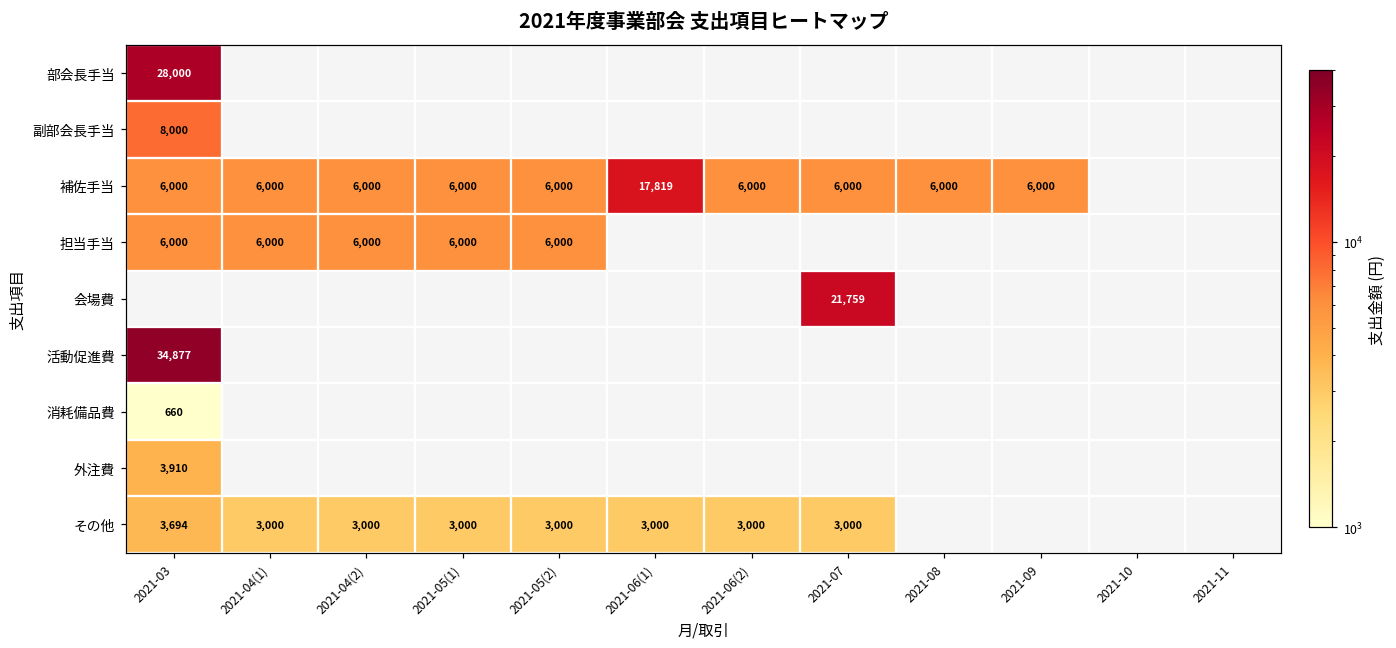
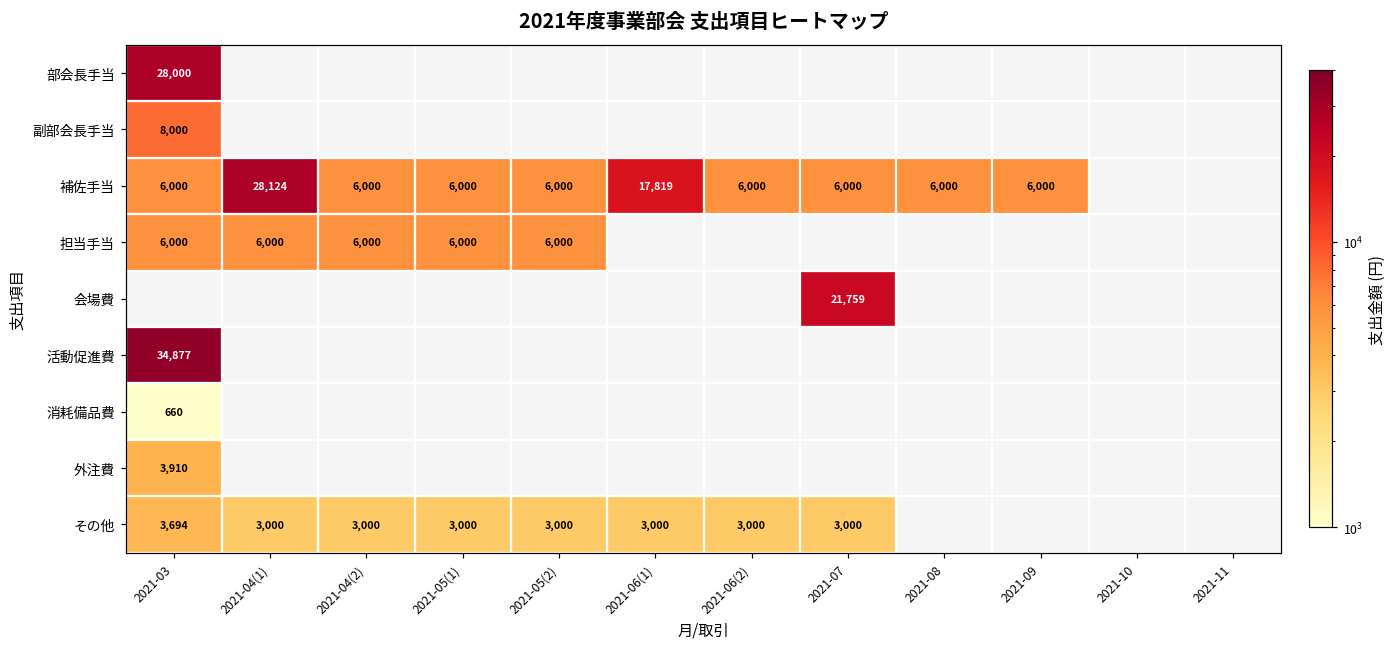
  {
    "部会長手当": {
      "2021-03": "28,000"
    },
    "副部会長手当": {
      "2021-03": "8,000"
    },
    "補佐手当": {
      "2021-03": "6,000",
-     "2021-04(1)": "6,000",
+     "2021-04(1)": "28,124",
      "2021-04(2)": "6,000",
      "2021-05(1)": "6,000",
      "2021-05(2)": "6,000",
      "2021-06(1)": "17,819",
      "2021-06(2)": "6,000",
      "2021-07": "6,000",
      "2021-08": "6,000",
      "2021-09": "6,000"
    },
    "担当手当": {
      "2021-03": "6,000",
      "2021-04(1)": "6,000",
      "2021-04(2)": "6,000",
      "2021-05(1)": "6,000",
      "2021-05(2)": "6,000"
    },
    "会場費": {
      "2021-07": "21,759"
    },
    "活動促進費": {
      "2021-03": "34,877"
    },
    "消耗備品費": {
      "2021-03": "660"
    },
    "外注費": {
      "2021-03": "3,910"
    },
    "その他": {
      "2021-03": "3,694",
      "2021-04(1)": "3,000",
      "2021-04(2)": "3,000",
      "2021-05(1)": "3,000",
      "2021-05(2)": "3,000",
      "2021-06(1)": "3,000",
      "2021-06(2)": "3,000",
      "2021-07": "3,000"
    }
  }
